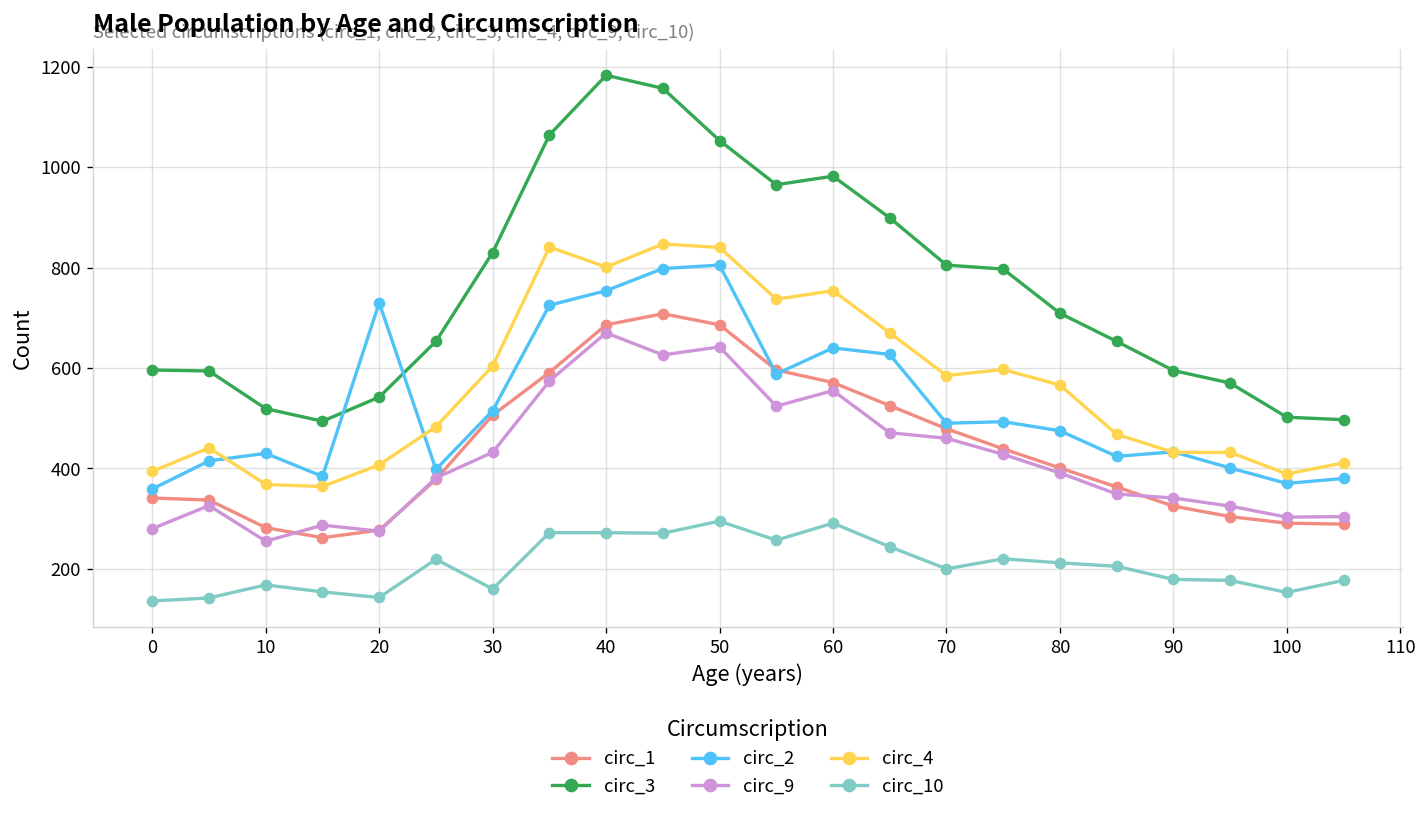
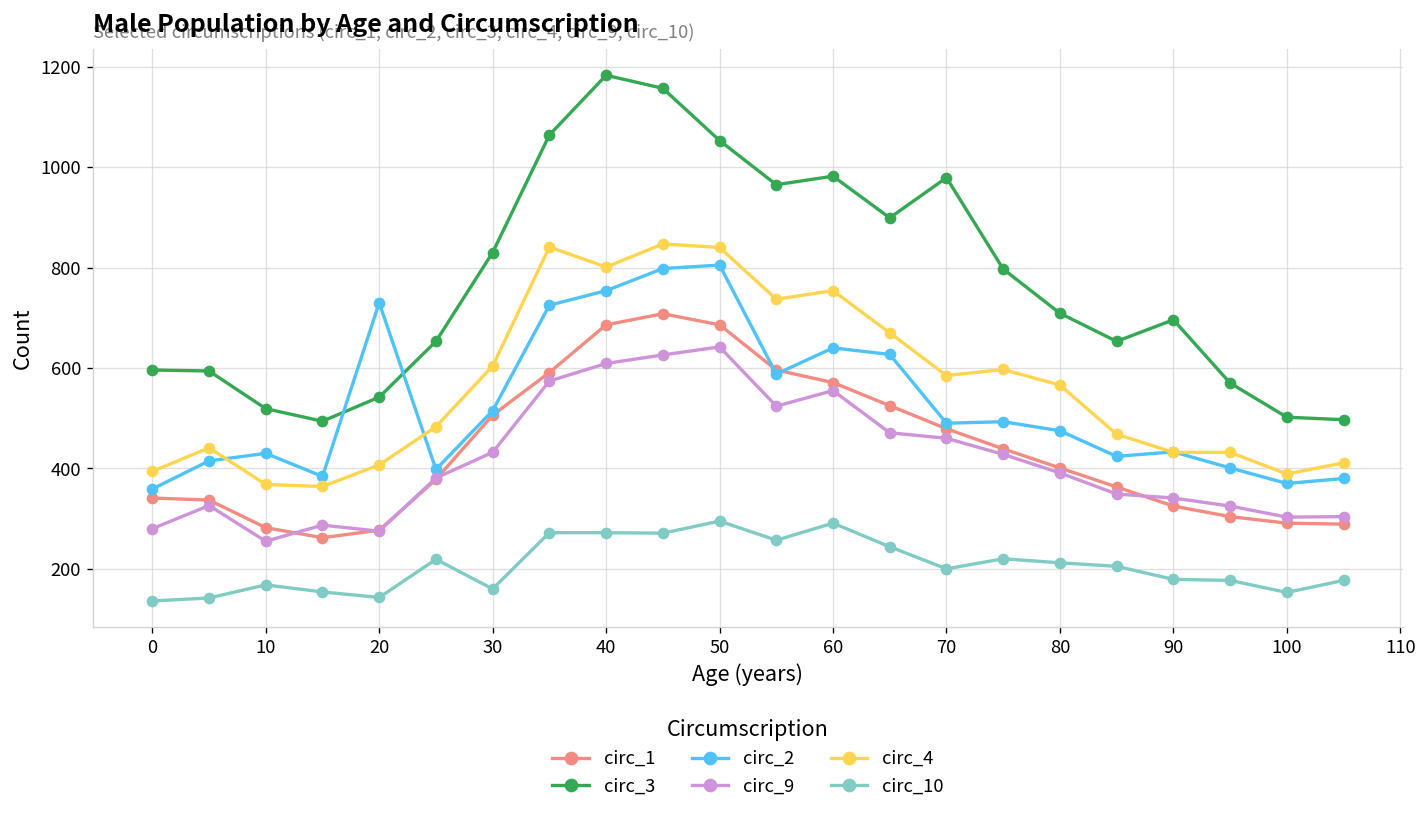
  {
    "circ_1": {
      "0": 340,
      "10": 280,
      "30": 510,
      "40": 690,
      "50": 690,
      "60": 570,
      "70": 480,
      "80": 400,
      "90": 330,
      "100": 290
    },
    "circ_3": {
      "0": 600,
      "10": 520,
      "20": 540,
      "30": 830,
      "40": 1180,
      "50": 1050,
      "60": 980,
-     "70": 810,
+     "70": 980,
      "80": 710,
-     "90": 600,
+     "90": 700,
      "100": 500
    },
    "circ_2": {
      "0": 360,
      "10": 430,
      "20": 730,
      "30": 520,
      "40": 750,
      "50": 810,
      "60": 640,
      "70": 490,
      "80": 480,
      "100": 370
    },
    "circ_9": {
      "0": 280,
      "10": 260,
      "30": 430,
-     "40": 670,
+     "40": 610,
      "50": 640,
      "60": 560,
      "70": 460,
      "80": 390,
      "90": 340,
      "100": 300
    },
    "circ_4": {
      "0": 390,
      "10": 370,
      "20": 410,
      "30": 600,
      "40": 800,
      "50": 840,
      "60": 750,
      "70": 590,
      "80": 570,
      "100": 390
    },
    "circ_10": {
      "0": 140,
      "10": 170,
      "20": 140,
      "30": 160,
      "40": 270,
      "50": 300,
      "60": 290,
      "70": 200,
      "80": 210,
      "90": 180,
      "100": 150
    }
  }
